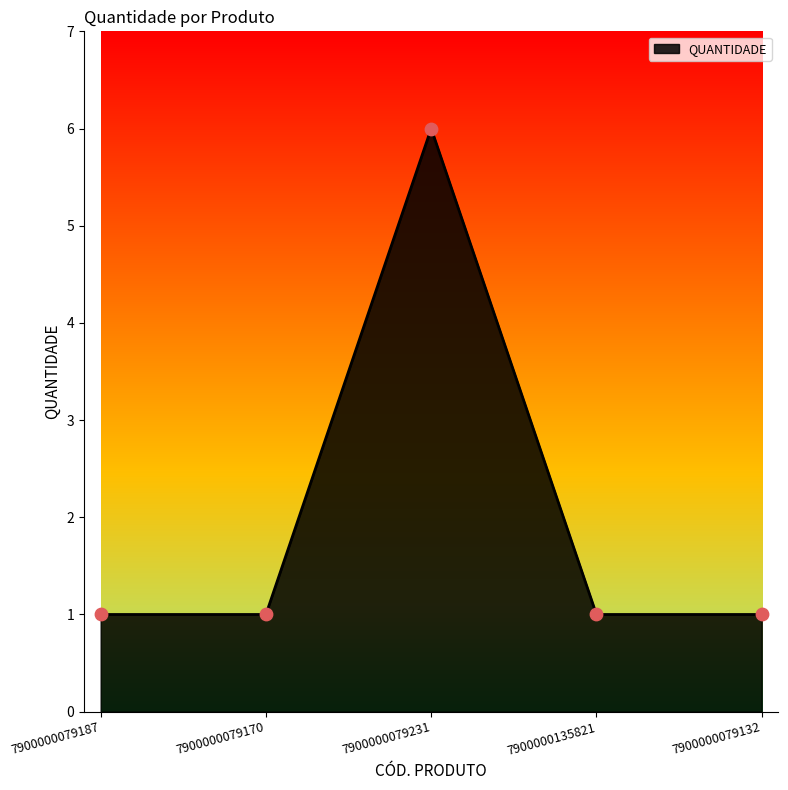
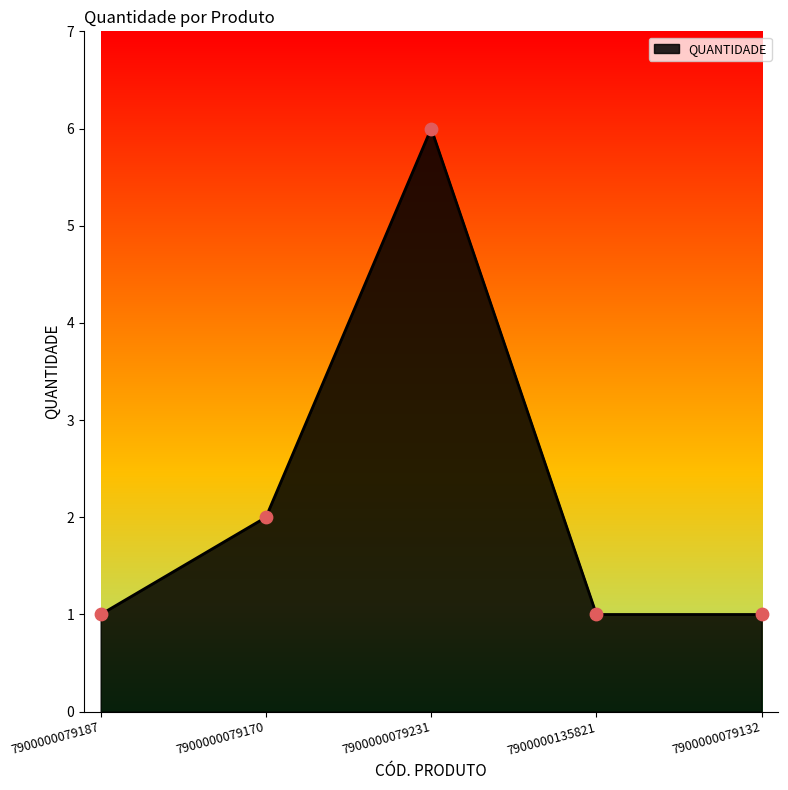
  {
    "7900000079187": 1,
-   "7900000079170": 1,
+   "7900000079170": 2,
    "7900000079231": 6,
    "7900000135821": 1,
    "7900000079132": 1
  }
